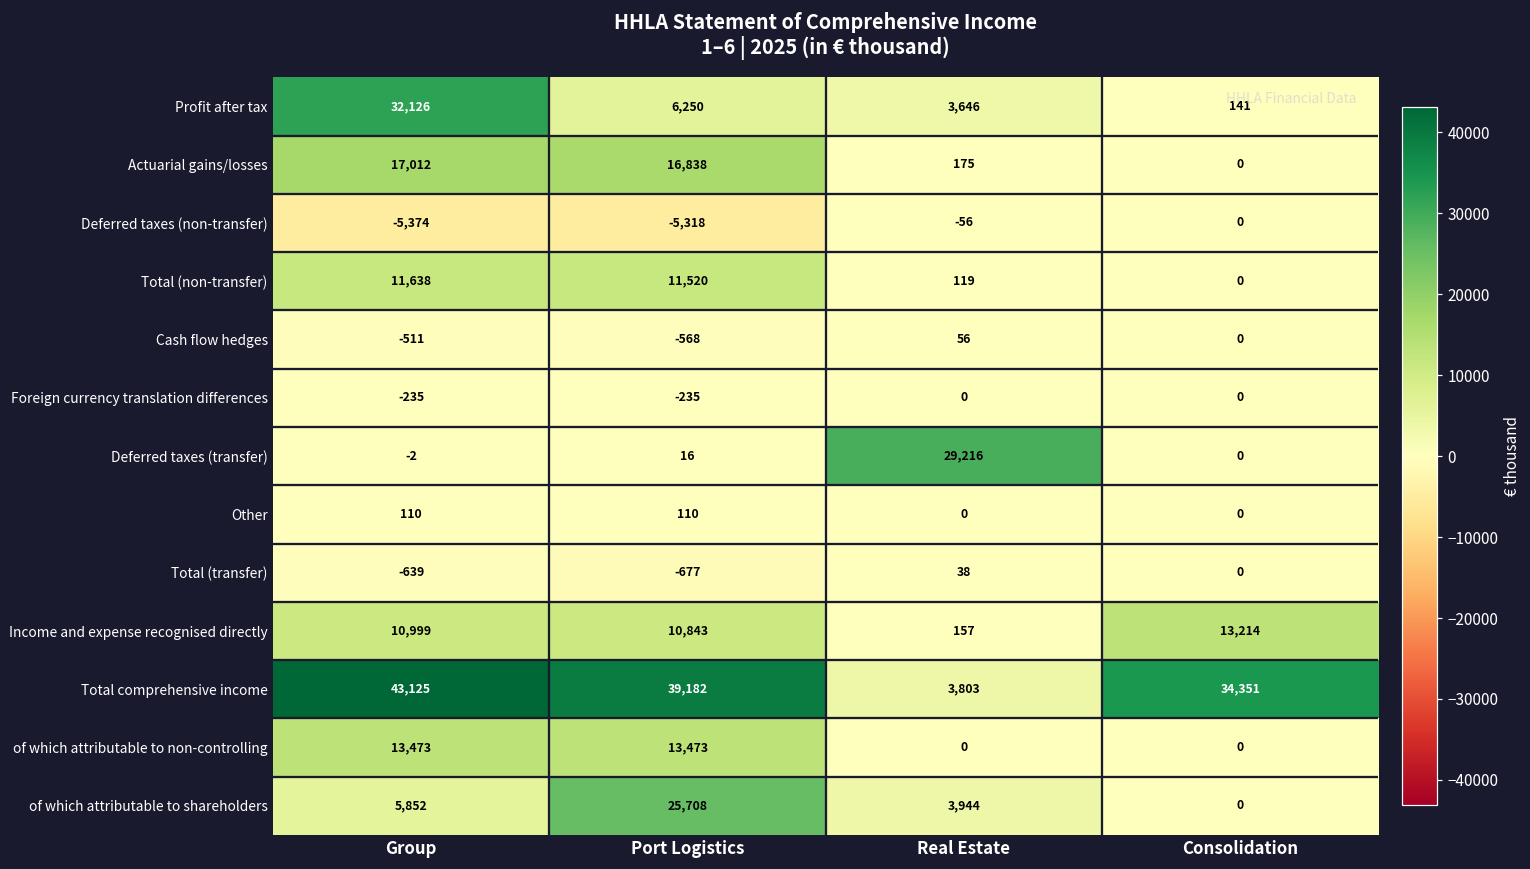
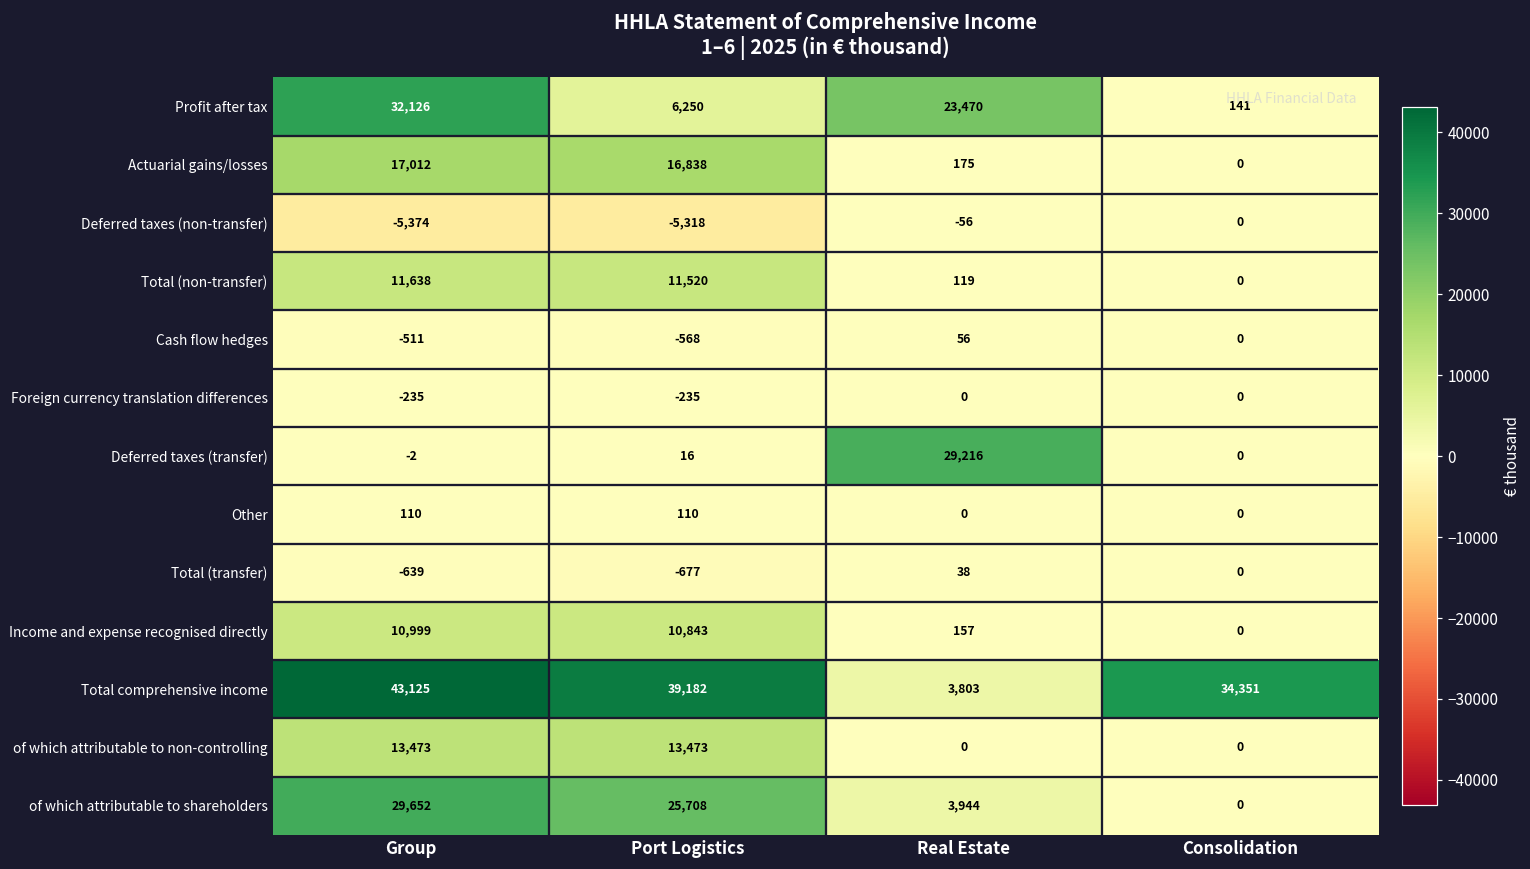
  {
    "Profit after tax": {
      "Group": "32,126",
      "Port Logistics": "6,250",
-     "Real Estate": "3,646",
+     "Real Estate": "23,470",
      "Consolidation": "141"
    },
    "Actuarial gains/losses": {
      "Group": "17,012",
      "Port Logistics": "16,838",
      "Real Estate": "175",
      "Consolidation": "0"
    },
    "Deferred taxes (non-transfer)": {
      "Group": "-5,374",
      "Port Logistics": "-5,318",
      "Real Estate": "-56",
      "Consolidation": "0"
    },
    "Total (non-transfer)": {
      "Group": "11,638",
      "Port Logistics": "11,520",
      "Real Estate": "119",
      "Consolidation": "0"
    },
    "Cash flow hedges": {
      "Group": "-511",
      "Port Logistics": "-568",
      "Real Estate": "56",
      "Consolidation": "0"
    },
    "Foreign currency translation differences": {
      "Group": "-235",
      "Port Logistics": "-235",
      "Real Estate": "0",
      "Consolidation": "0"
    },
    "Deferred taxes (transfer)": {
      "Group": "-2",
      "Port Logistics": "16",
      "Real Estate": "29,216",
      "Consolidation": "0"
    },
    "Other": {
      "Group": "110",
      "Port Logistics": "110",
      "Real Estate": "0",
      "Consolidation": "0"
    },
    "Total (transfer)": {
      "Group": "-639",
      "Port Logistics": "-677",
      "Real Estate": "38",
      "Consolidation": "0"
    },
    "Income and expense recognised directly": {
      "Group": "10,999",
      "Port Logistics": "10,843",
      "Real Estate": "157",
-     "Consolidation": "13,214"
+     "Consolidation": "0"
    },
    "Total comprehensive income": {
      "Group": "43,125",
      "Port Logistics": "39,182",
      "Real Estate": "3,803",
      "Consolidation": "34,351"
    },
    "of which attributable to non-controlling": {
      "Group": "13,473",
      "Port Logistics": "13,473",
      "Real Estate": "0",
      "Consolidation": "0"
    },
    "of which attributable to shareholders": {
-     "Group": "5,852",
+     "Group": "29,652",
      "Port Logistics": "25,708",
      "Real Estate": "3,944",
      "Consolidation": "0"
    }
  }
